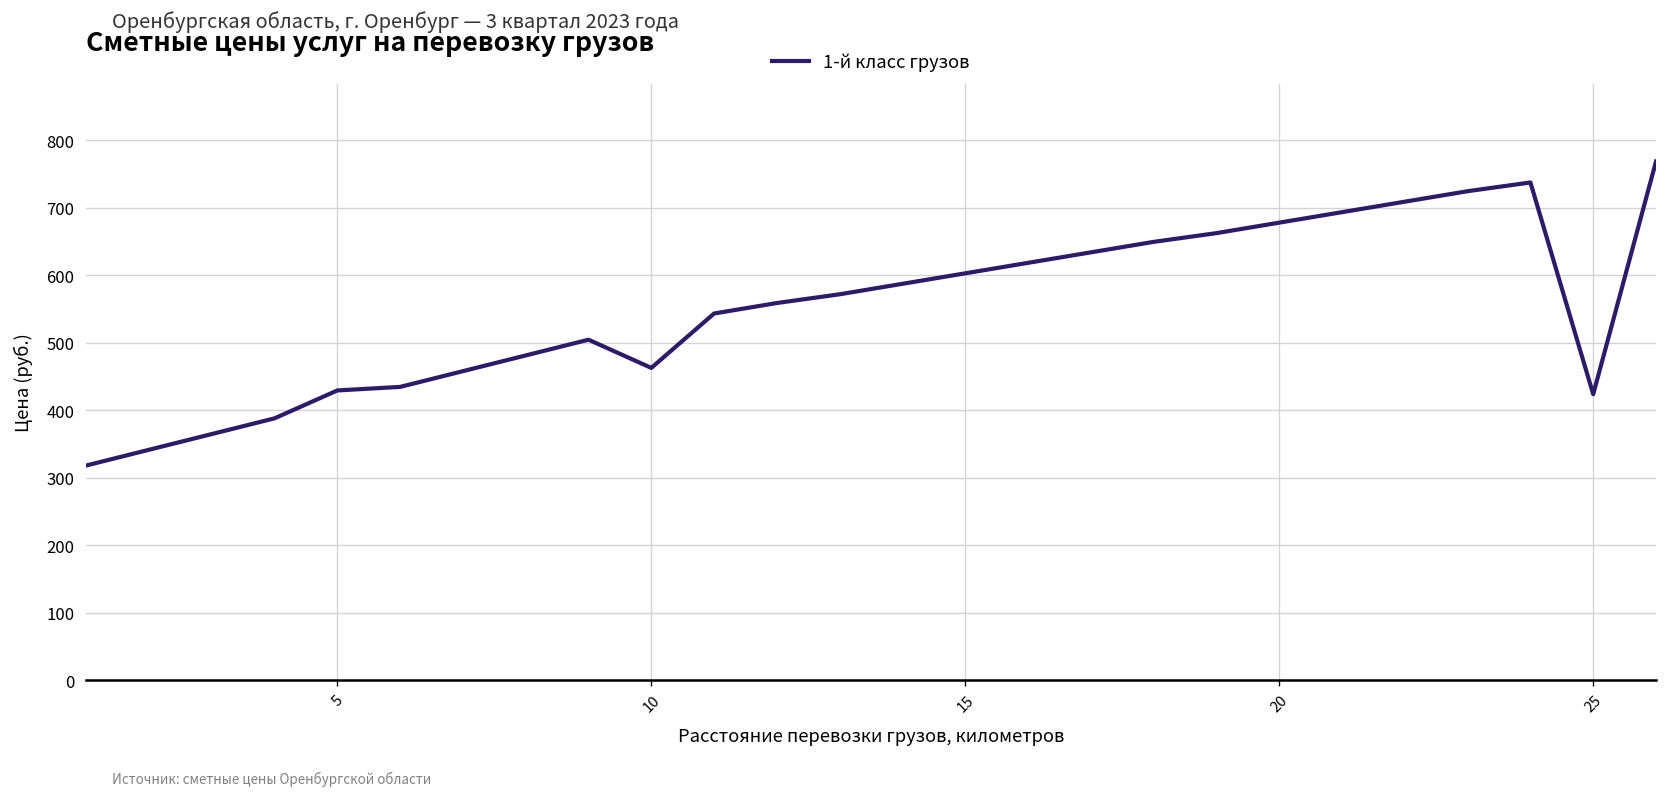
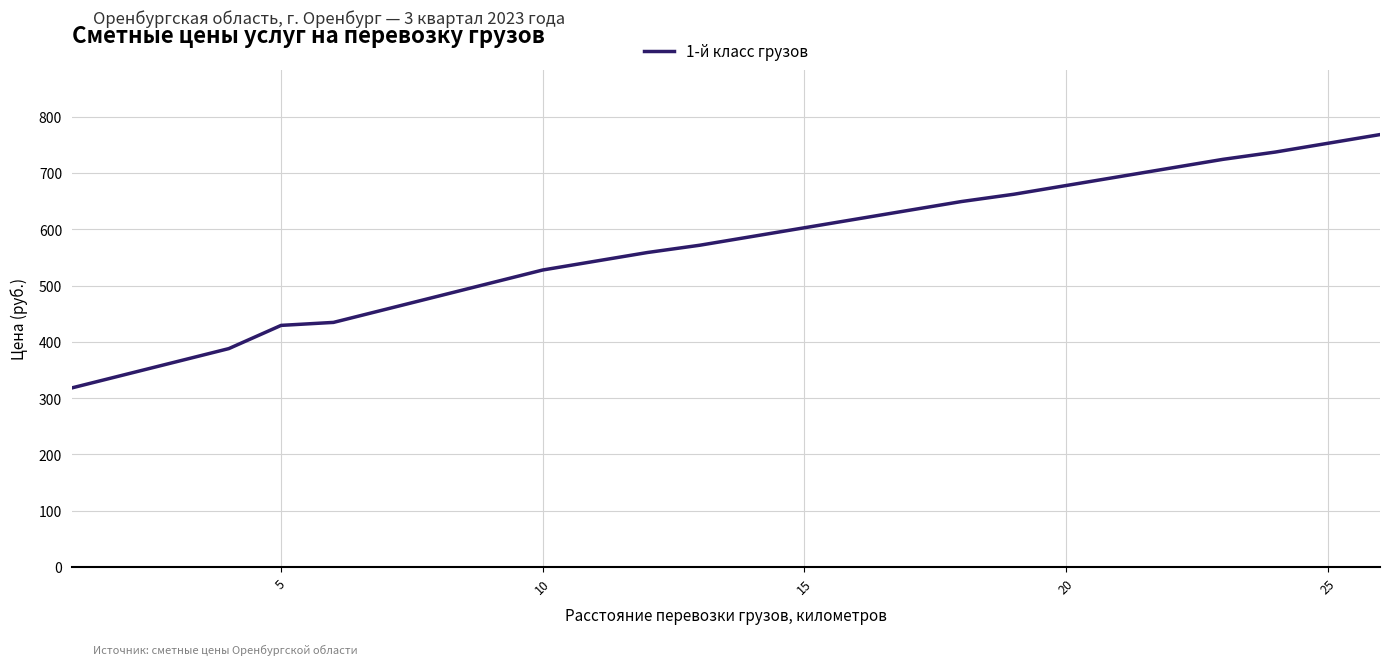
  {
    "5": 430,
-   "10": 460,
+   "10": 530,
    "15": 600,
    "20": 680,
-   "25": 420
+   "25": 750
  }
